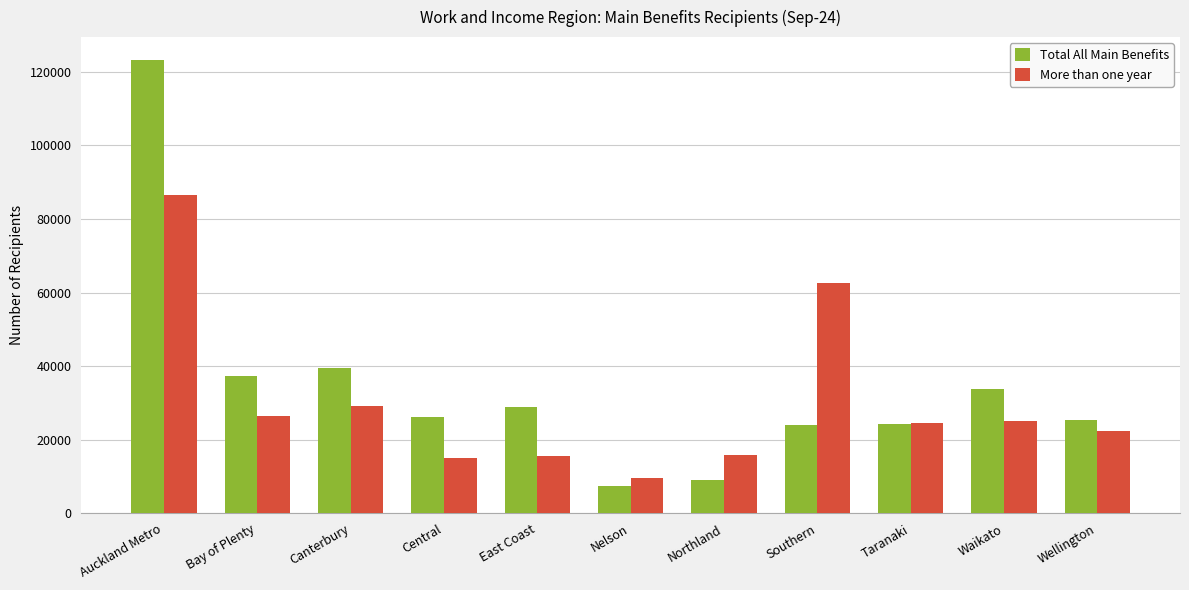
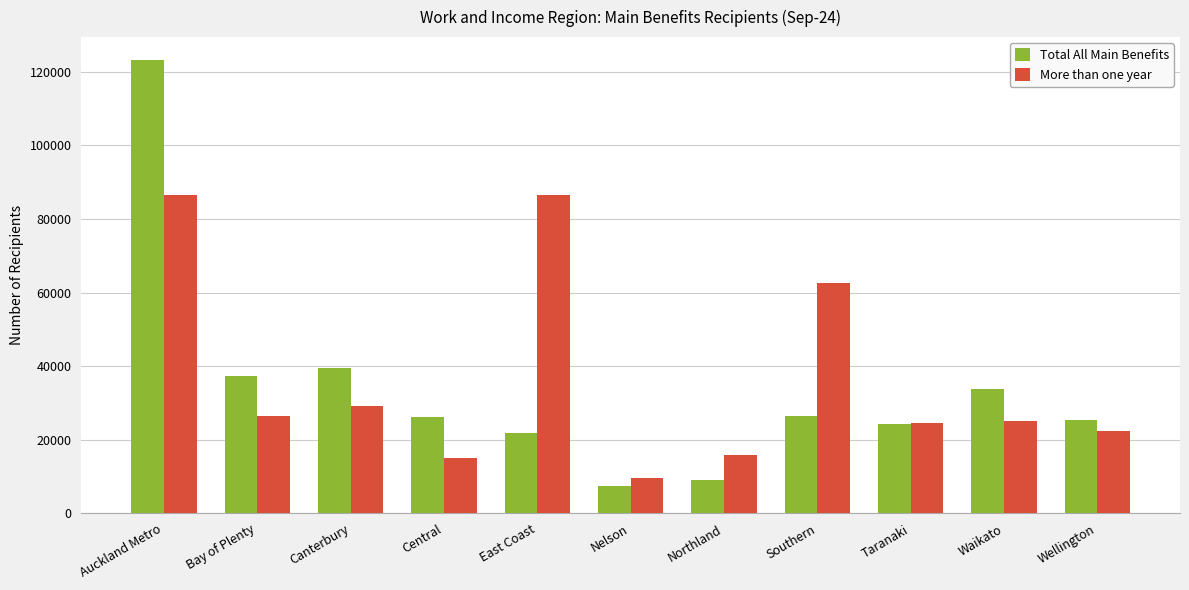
  {
    "Total All Main Benefits": {
      "Auckland Metro": 123000,
      "Bay of Plenty": 37000,
      "Canterbury": 39000,
      "Central": 26000,
-     "East Coast": 29000,
+     "East Coast": 22000,
      "Nelson": 7000,
      "Northland": 9000,
-     "Southern": 24000,
+     "Southern": 26000,
      "Taranaki": 24000,
      "Waikato": 34000,
      "Wellington": 25000
    },
    "More than one year": {
      "Auckland Metro": 87000,
      "Bay of Plenty": 27000,
      "Canterbury": 29000,
      "Central": 15000,
-     "East Coast": 16000,
+     "East Coast": 87000,
      "Nelson": 10000,
      "Northland": 16000,
      "Southern": 63000,
      "Taranaki": 25000,
      "Waikato": 25000,
      "Wellington": 22000
    }
  }
